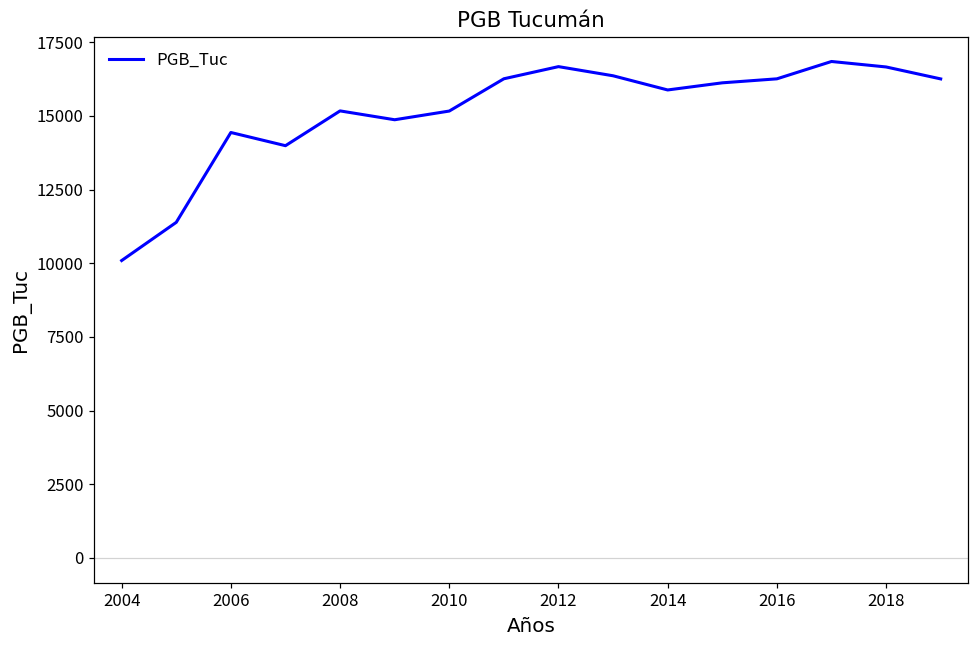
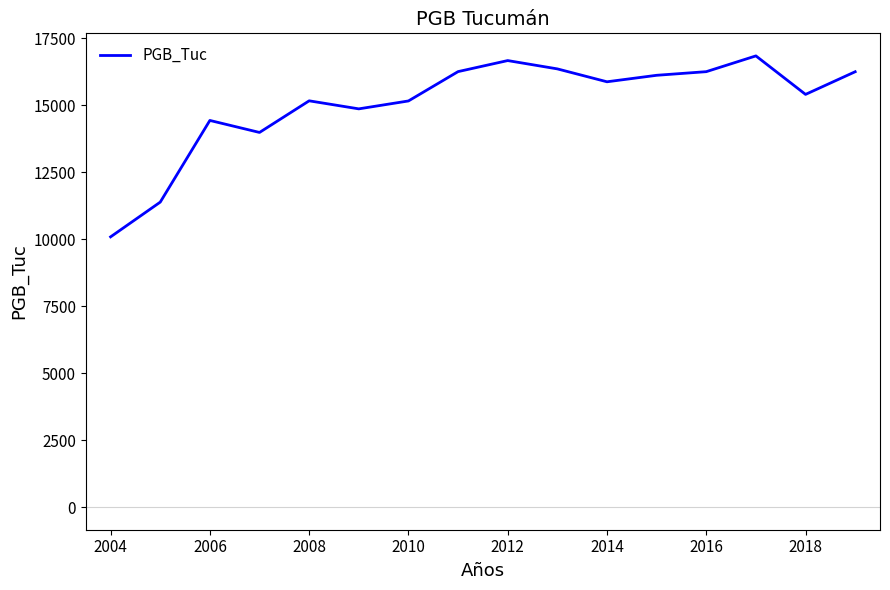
  {
    "2004": 10100,
    "2006": 14400,
    "2008": 15200,
    "2010": 15200,
    "2012": 16700,
    "2014": 15900,
    "2016": 16300,
-   "2018": 16700
+   "2018": 15400
  }
